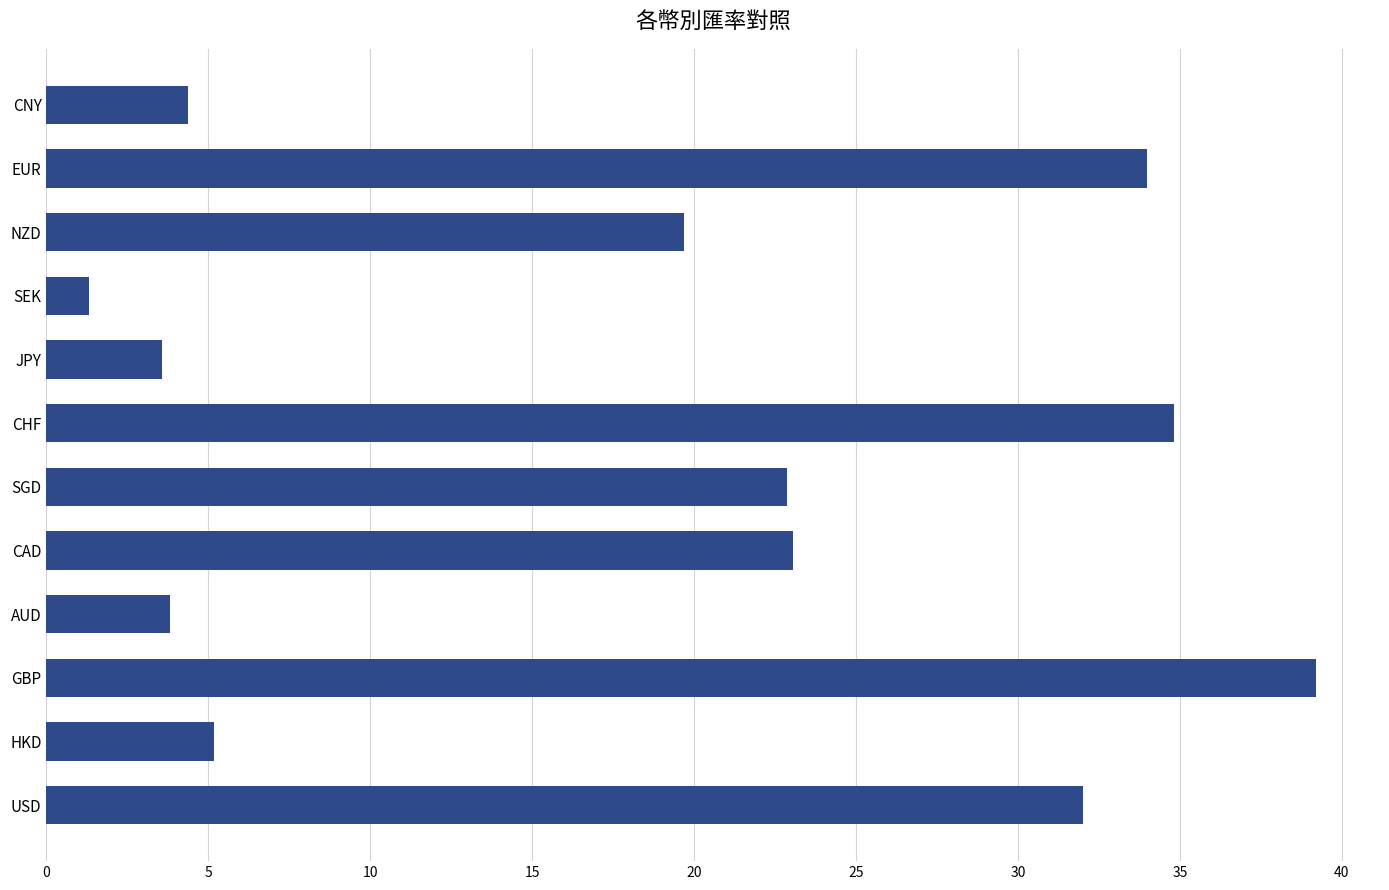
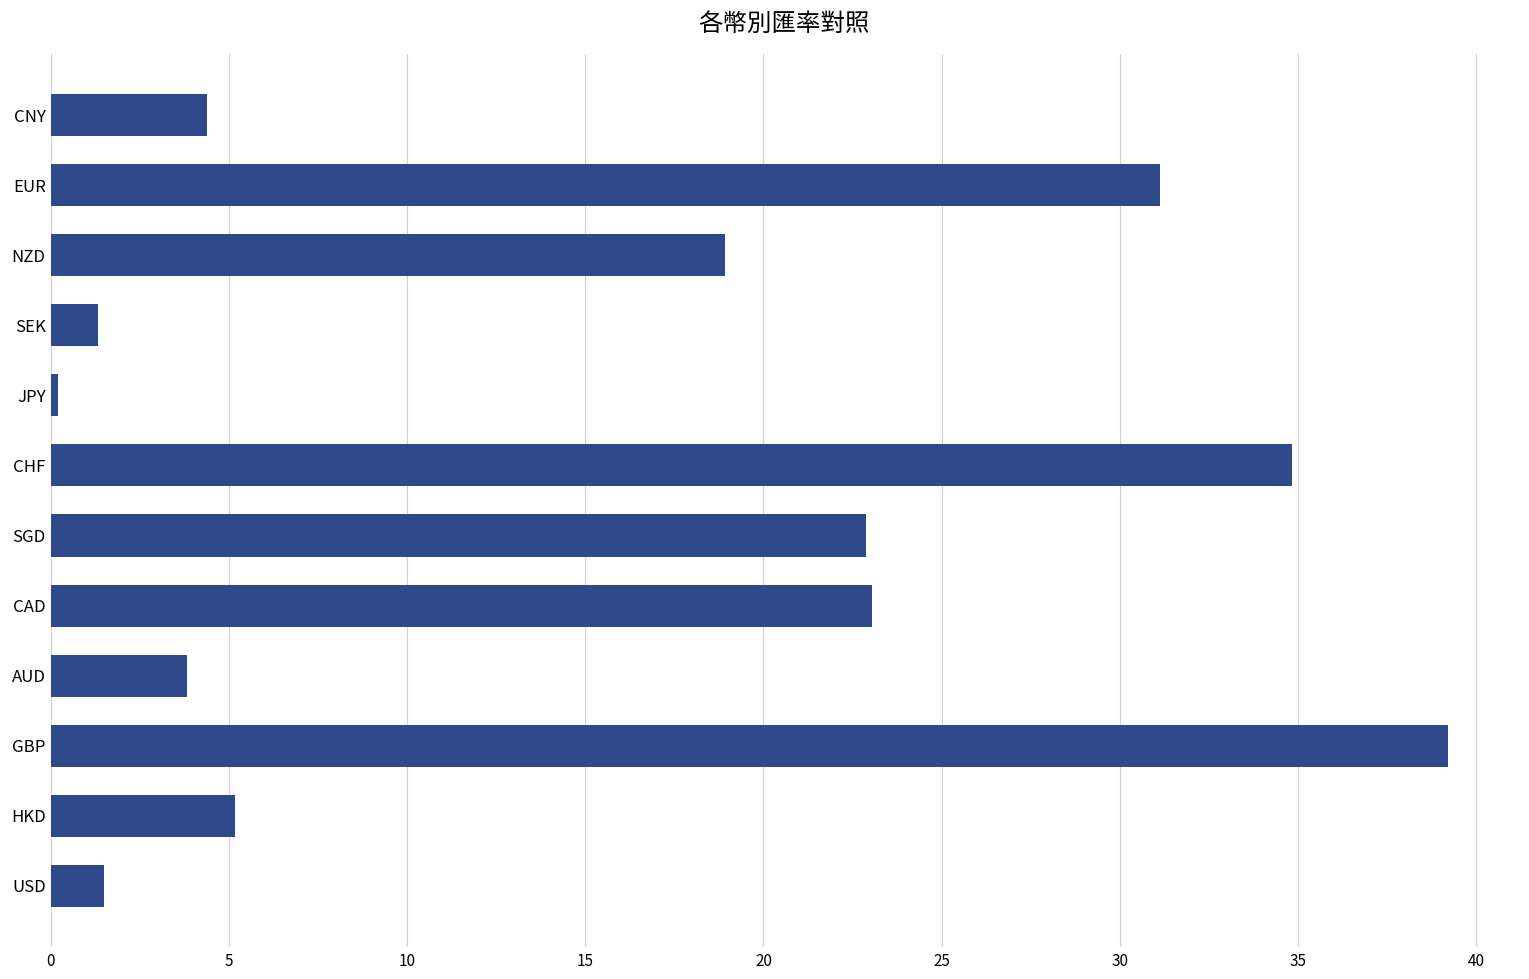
  {
    "CNY": 4.4,
-   "EUR": 34.0,
-   "NZD": 19.7,
+   "EUR": 31.1,
+   "NZD": 18.9,
    "SEK": 1.3,
-   "JPY": 3.6,
+   "JPY": 0.2,
    "CHF": 34.8,
    "SGD": 22.9,
    "CAD": 23.1,
    "AUD": 3.8,
    "GBP": 39.2,
    "HKD": 5.2,
-   "USD": 32.0
+   "USD": 1.5
  }
